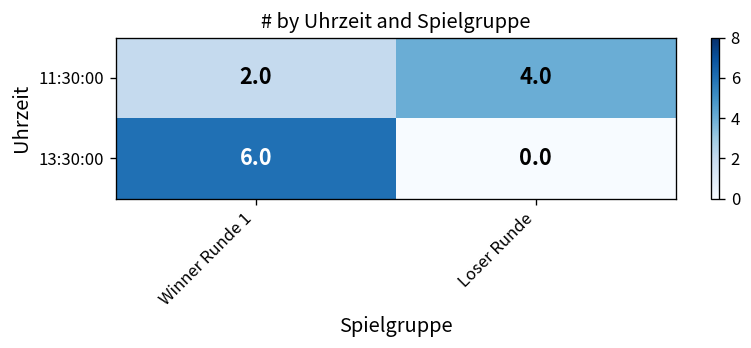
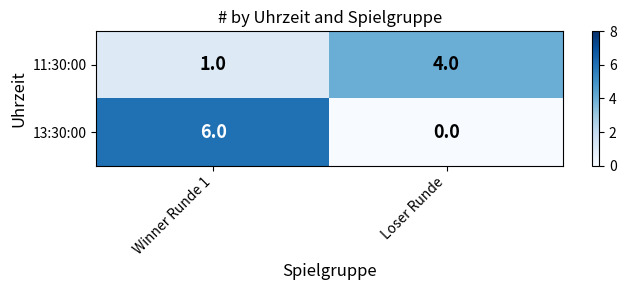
  {
    "11:30:00": {
-     "Winner Runde 1": 2.0,
+     "Winner Runde 1": 1.0,
      "Loser Runde": 4.0
    },
    "13:30:00": {
      "Winner Runde 1": 6.0,
      "Loser Runde": 0.0
    }
  }
